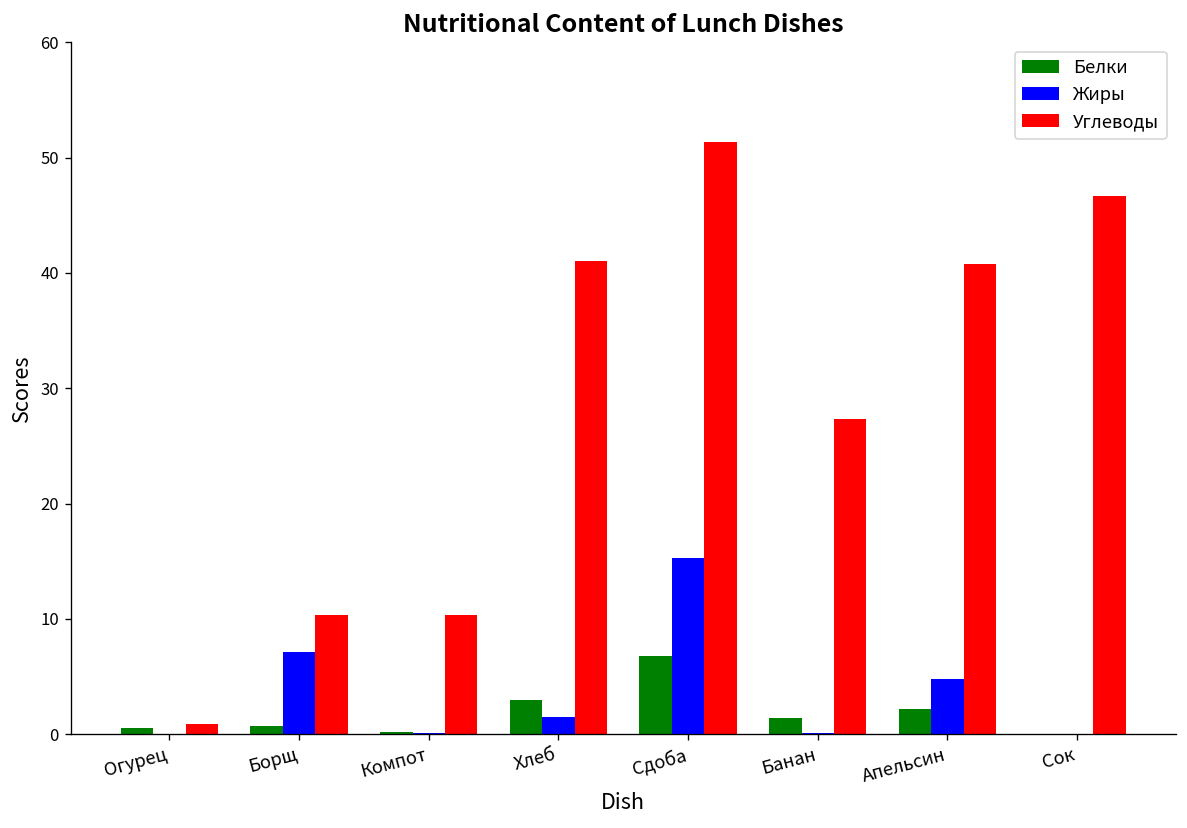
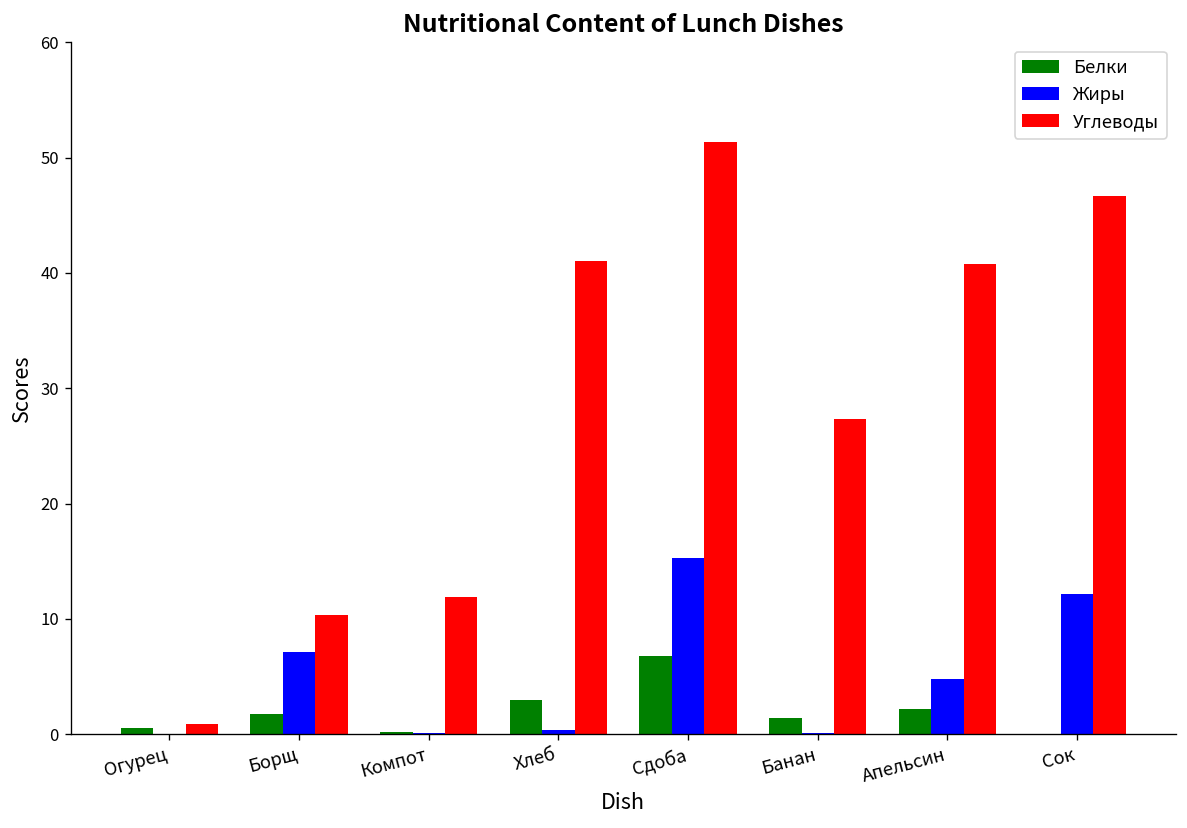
  {
    "Белки": {
      "Огурец": 1,
-     "Борщ": 1,
+     "Борщ": 2,
      "Хлеб": 3,
      "Сдоба": 7,
      "Банан": 1,
      "Апельсин": 2,
      "Сок": 0
    },
    "Жиры": {
      "Огурец": 0,
      "Борщ": 7,
-     "Хлеб": 1,
+     "Хлеб": 0,
      "Сдоба": 15,
      "Апельсин": 5,
-     "Сок": 0
+     "Сок": 12
    },
    "Углеводы": {
      "Огурец": 1,
      "Борщ": 10,
-     "Компот": 10,
+     "Компот": 12,
      "Хлеб": 41,
      "Сдоба": 51,
      "Банан": 27,
      "Апельсин": 41,
      "Сок": 47
    }
  }
